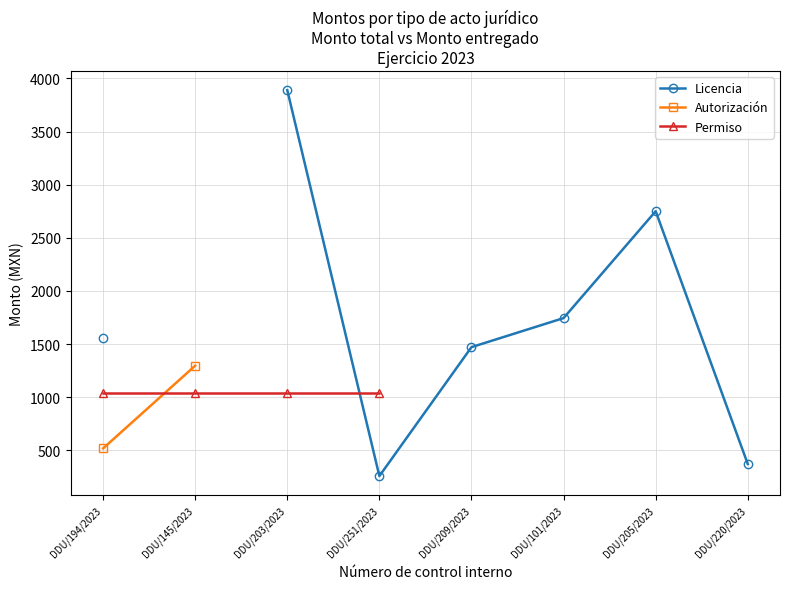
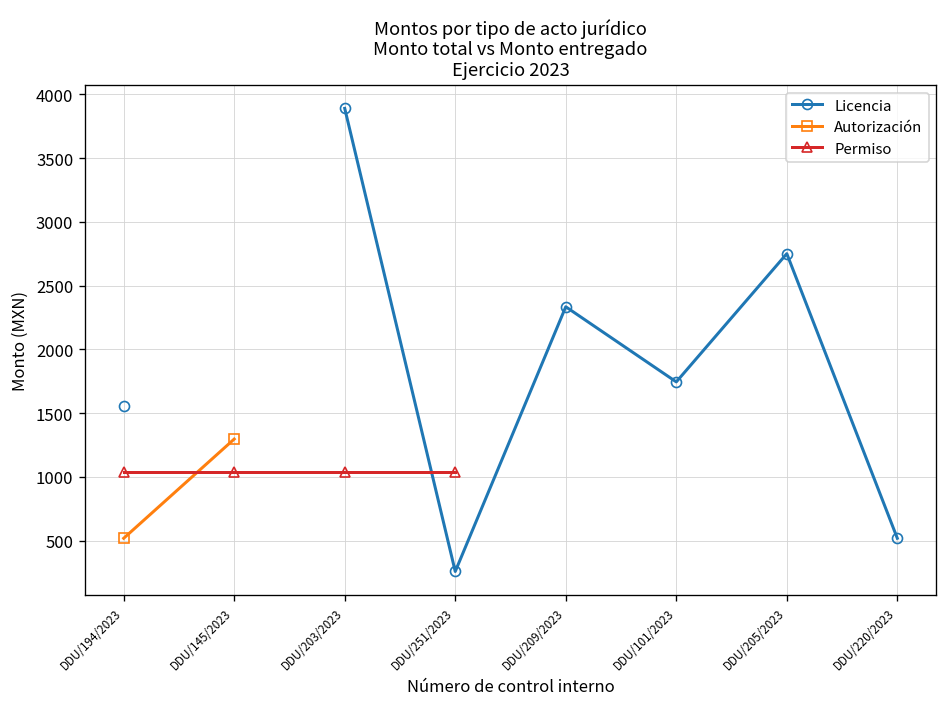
  {
    "Licencia": {
      "DDU/194/2023": 1560,
      "DDU/203/2023": 3890,
      "DDU/251/2023": 260,
-     "DDU/209/2023": 1470,
+     "DDU/209/2023": 2330,
      "DDU/101/2023": 1740,
      "DDU/205/2023": 2750,
-     "DDU/220/2023": 370
+     "DDU/220/2023": 520
    },
    "Autorización": {
      "DDU/194/2023": 520,
      "DDU/145/2023": 1300
    },
    "Permiso": {
      "DDU/194/2023": 1040,
      "DDU/145/2023": 1040,
      "DDU/203/2023": 1040,
      "DDU/251/2023": 1040
    }
  }
